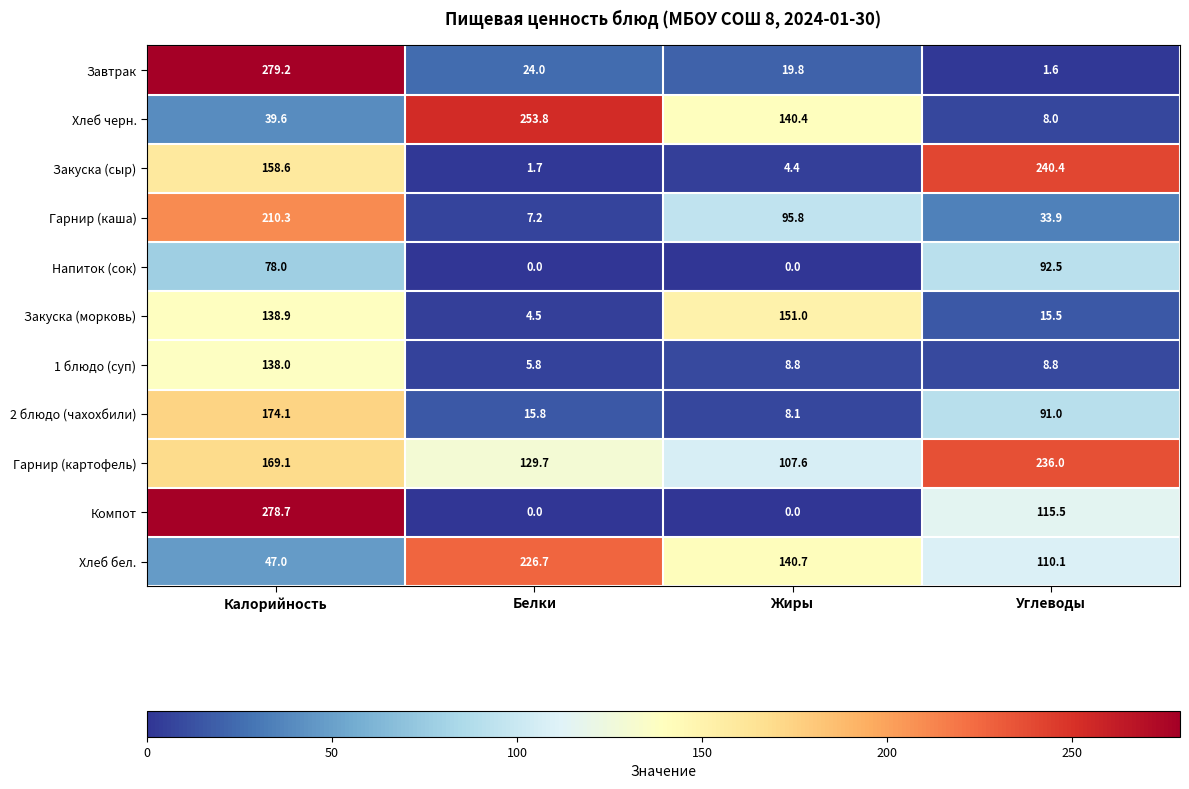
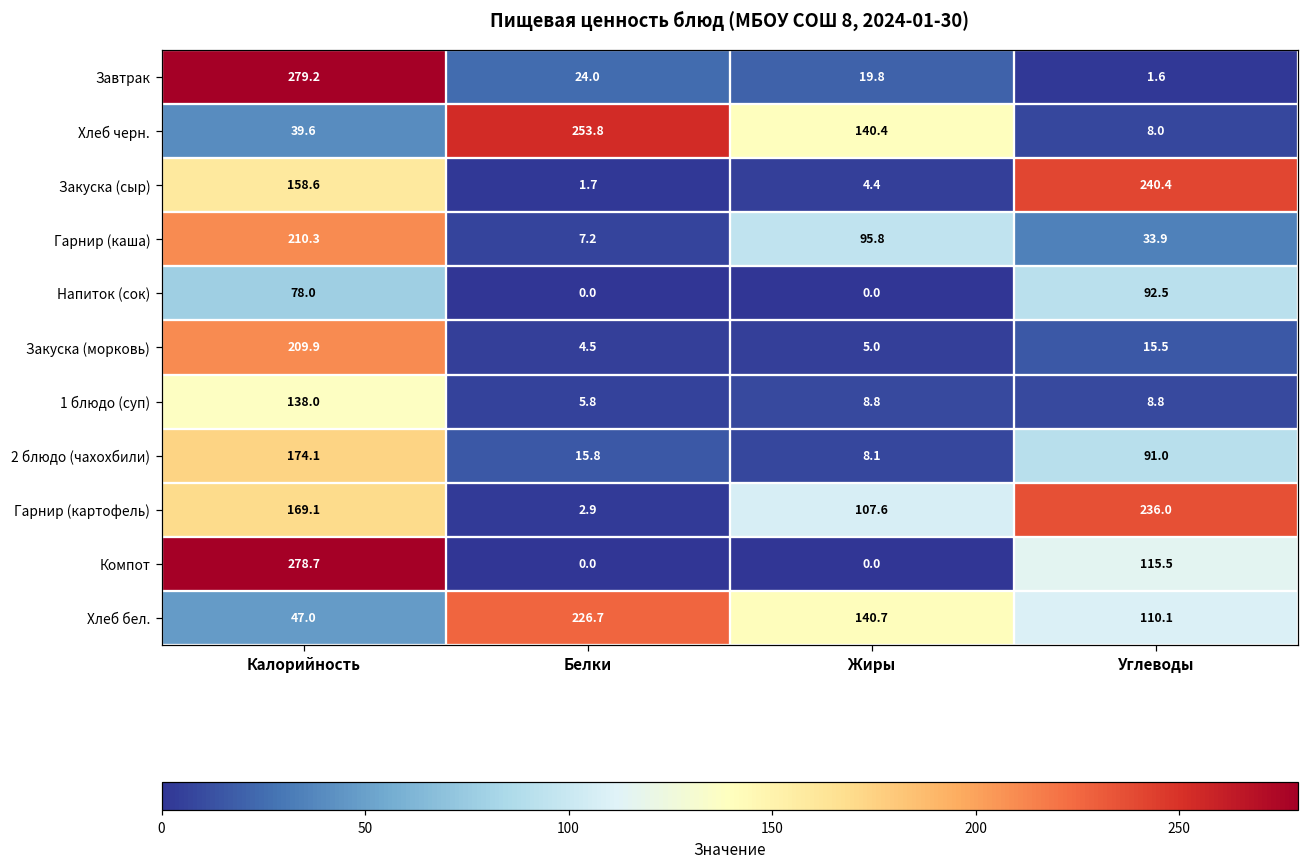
  {
    "Завтрак": {
      "Калорийность": 279.2,
      "Белки": 24.0,
      "Жиры": 19.8,
      "Углеводы": 1.6
    },
    "Хлеб черн.": {
      "Калорийность": 39.6,
      "Белки": 253.8,
      "Жиры": 140.4,
      "Углеводы": 8.0
    },
    "Закуска (сыр)": {
      "Калорийность": 158.6,
      "Белки": 1.7,
      "Жиры": 4.4,
      "Углеводы": 240.4
    },
    "Гарнир (каша)": {
      "Калорийность": 210.3,
      "Белки": 7.2,
      "Жиры": 95.8,
      "Углеводы": 33.9
    },
    "Напиток (сок)": {
      "Калорийность": 78.0,
      "Белки": 0.0,
      "Жиры": 0.0,
      "Углеводы": 92.5
    },
    "Закуска (морковь)": {
-     "Калорийность": 138.9,
+     "Калорийность": 209.9,
      "Белки": 4.5,
-     "Жиры": 151.0,
+     "Жиры": 5.0,
      "Углеводы": 15.5
    },
    "1 блюдо (суп)": {
      "Калорийность": 138.0,
      "Белки": 5.8,
      "Жиры": 8.8,
      "Углеводы": 8.8
    },
    "2 блюдо (чахохбили)": {
      "Калорийность": 174.1,
      "Белки": 15.8,
      "Жиры": 8.1,
      "Углеводы": 91.0
    },
    "Гарнир (картофель)": {
      "Калорийность": 169.1,
-     "Белки": 129.7,
+     "Белки": 2.9,
      "Жиры": 107.6,
      "Углеводы": 236.0
    },
    "Компот": {
      "Калорийность": 278.7,
      "Белки": 0.0,
      "Жиры": 0.0,
      "Углеводы": 115.5
    },
    "Хлеб бел.": {
      "Калорийность": 47.0,
      "Белки": 226.7,
      "Жиры": 140.7,
      "Углеводы": 110.1
    }
  }
